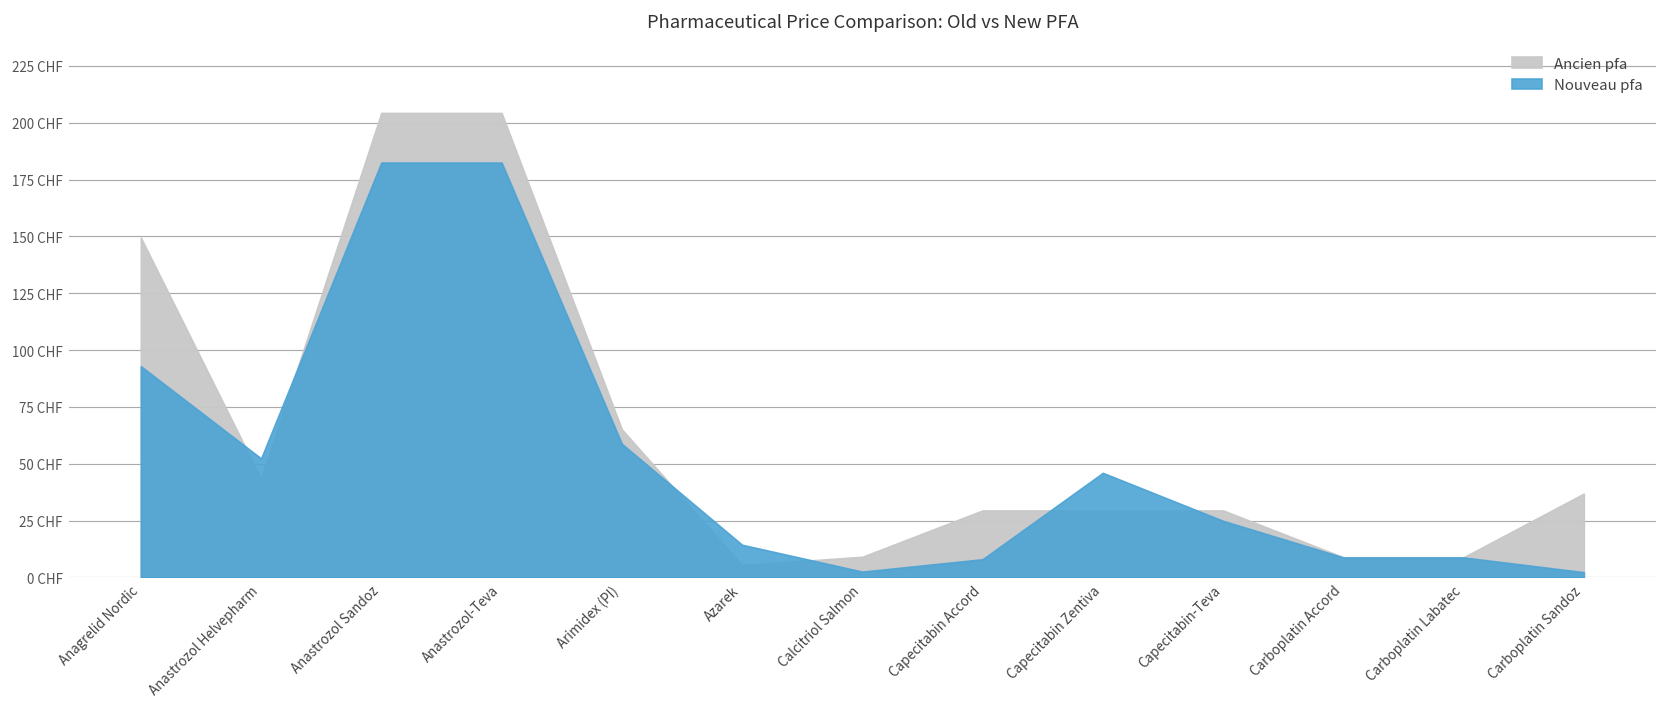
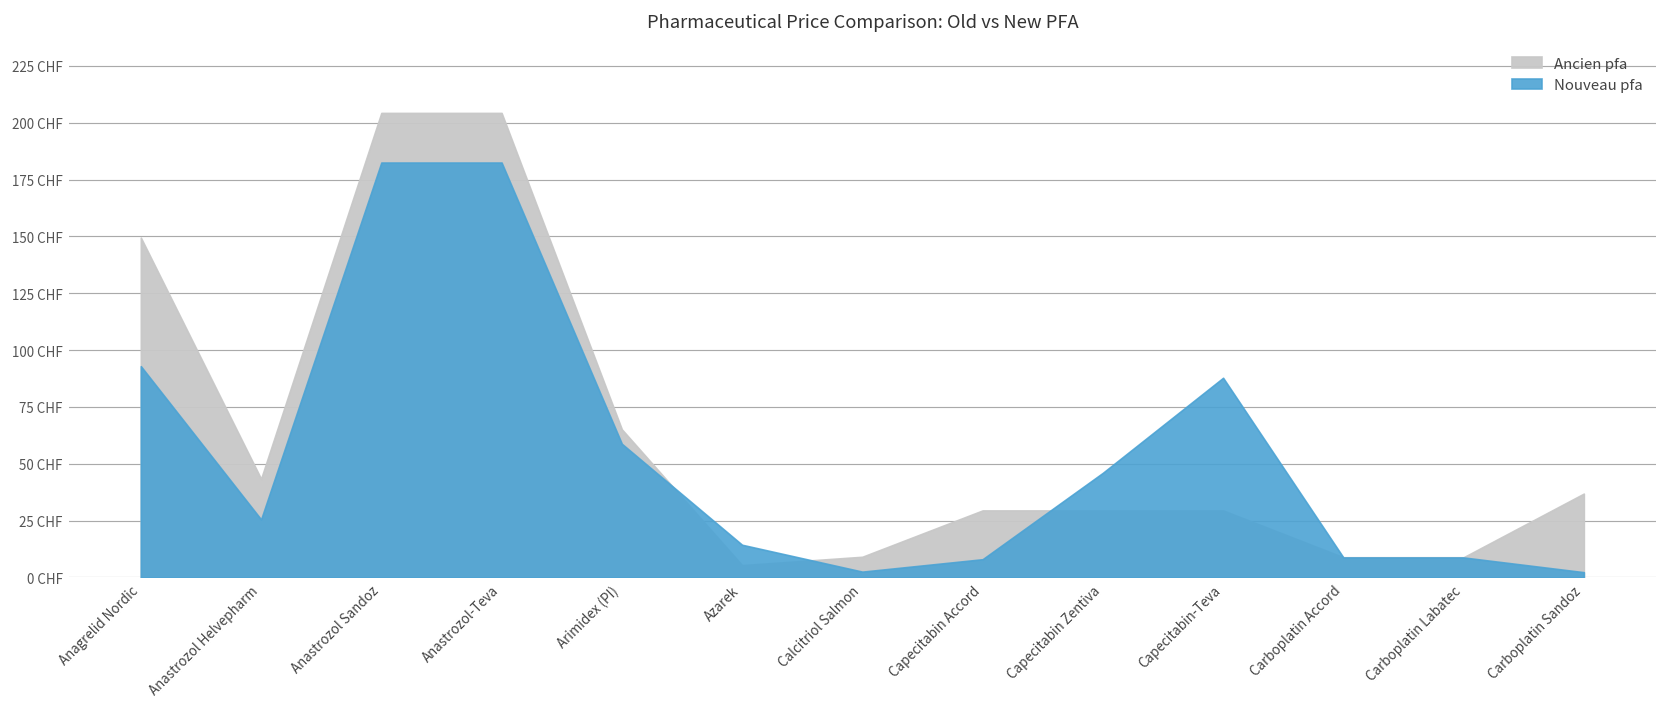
  {
    "Ancien pfa": {
      "Anagrelid Nordic": "149 CHF",
      "Anastrozol Helvepharm": "43 CHF",
      "Anastrozol Sandoz": "204 CHF",
      "Anastrozol-Teva": "204 CHF",
      "Arimidex (PI)": "65 CHF",
      "Azarek": "5 CHF",
      "Calcitriol Salmon": "9 CHF",
      "Capecitabin Accord": "29 CHF",
      "Capecitabin Zentiva": "29 CHF",
      "Capecitabin-Teva": "29 CHF",
      "Carboplatin Sandoz": "37 CHF"
    },
    "Nouveau pfa": {
      "Anagrelid Nordic": "93 CHF",
-     "Anastrozol Helvepharm": "52 CHF",
+     "Anastrozol Helvepharm": "25 CHF",
      "Anastrozol Sandoz": "182 CHF",
      "Anastrozol-Teva": "182 CHF",
      "Arimidex (PI)": "59 CHF",
      "Azarek": "14 CHF",
      "Calcitriol Salmon": "3 CHF",
      "Capecitabin Accord": "8 CHF",
      "Capecitabin Zentiva": "46 CHF",
-     "Capecitabin-Teva": "25 CHF",
+     "Capecitabin-Teva": "88 CHF",
      "Carboplatin Sandoz": "2 CHF"
    }
  }
